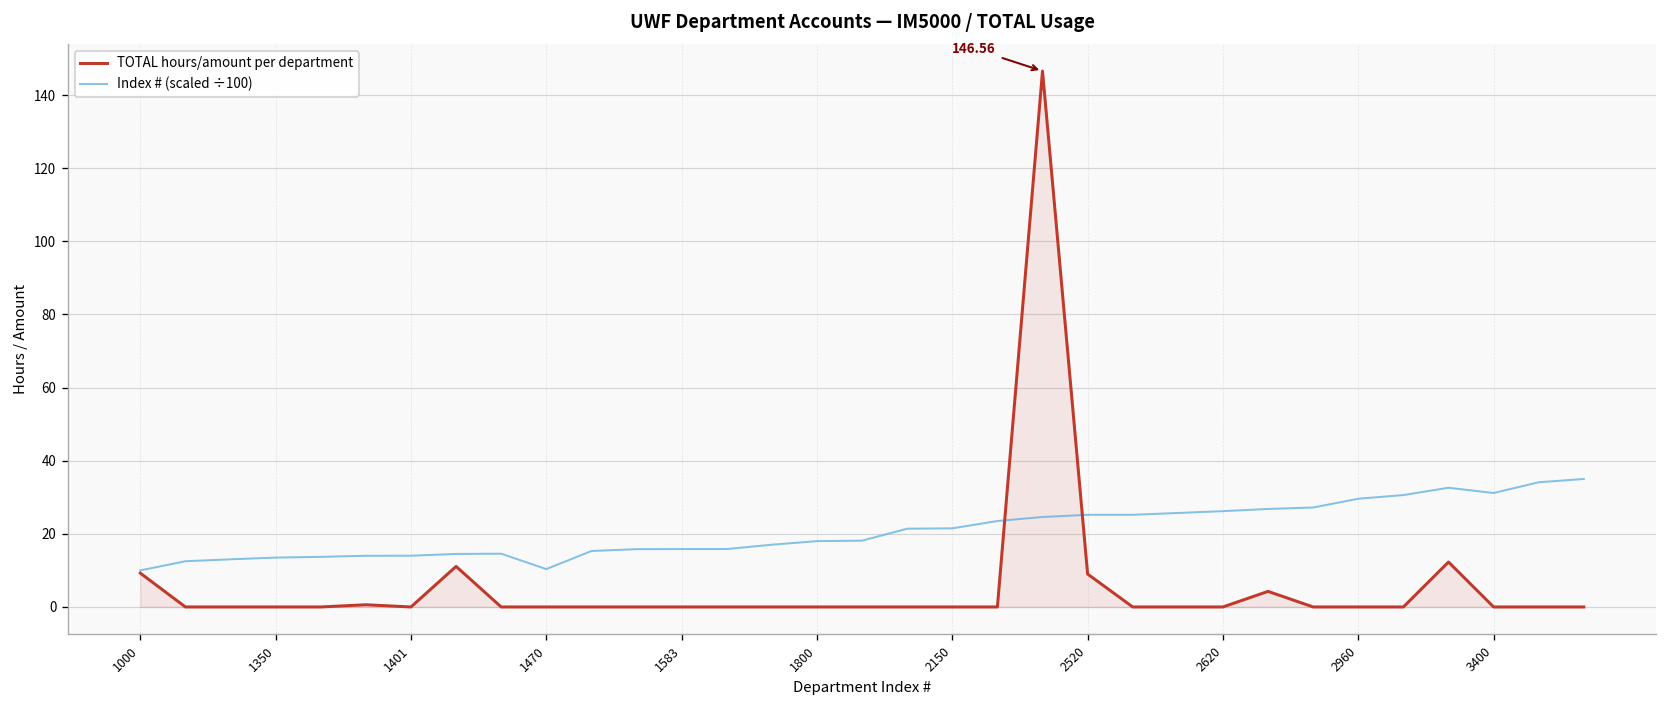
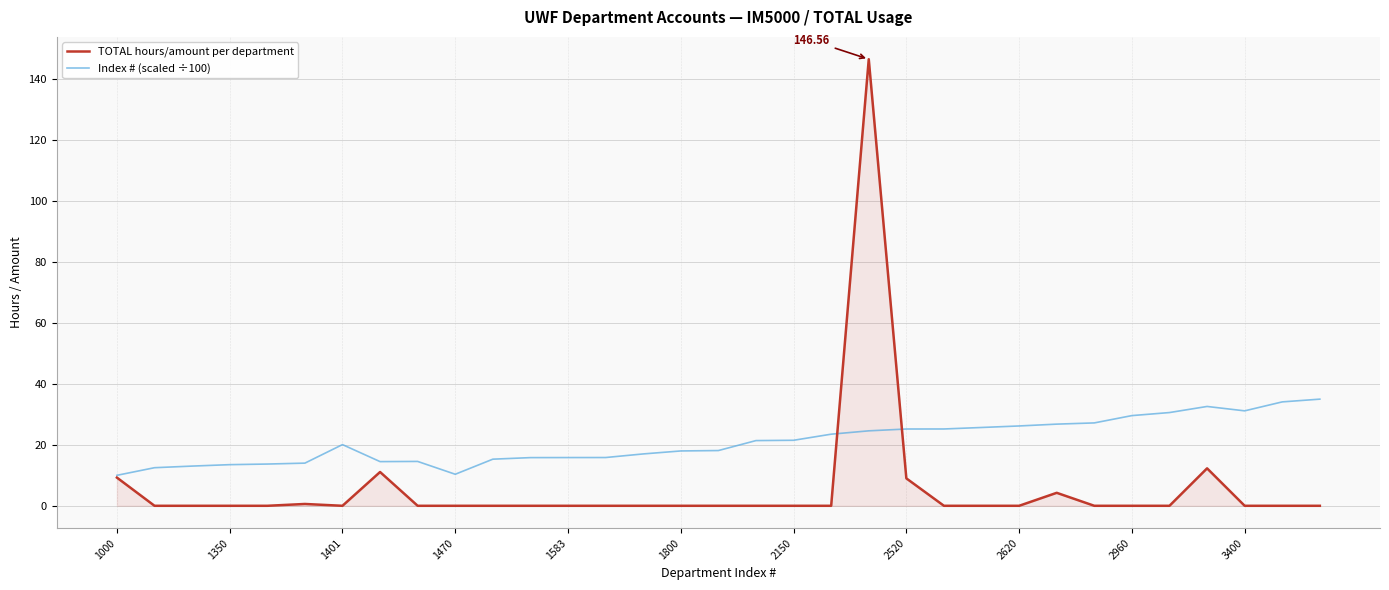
  {
    "TOTAL hours/amount per department": {
      "1350": 0,
      "1401": 0,
      "1470": 0,
      "1583": 0,
      "1800": 0,
      "2150": 0,
      "2520": 9,
      "2620": 0,
      "2960": 0,
      "3400": 0
    },
    "Index # (scaled ÷100)": {
      "1350": 14,
-     "1401": 14,
+     "1401": 20,
      "1470": 10,
      "1583": 16,
      "1800": 18,
      "2150": 22,
      "2520": 25,
      "2620": 26,
      "2960": 30,
      "3400": 31
    }
  }
